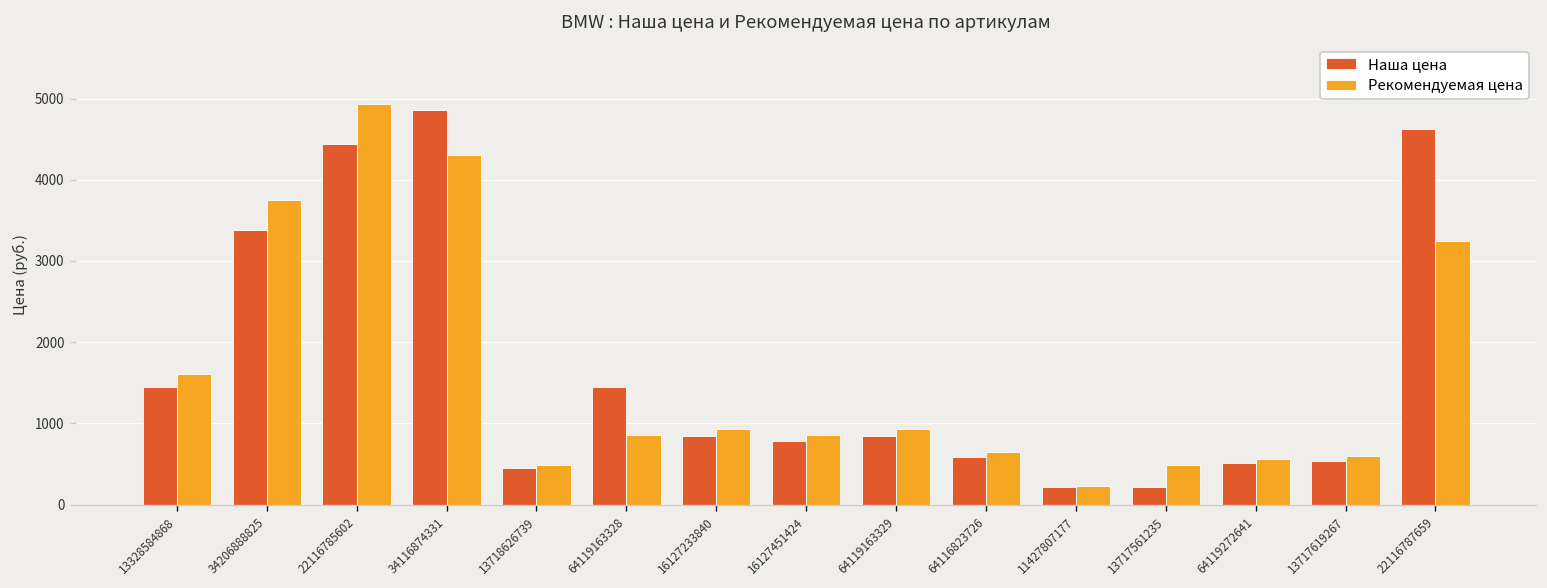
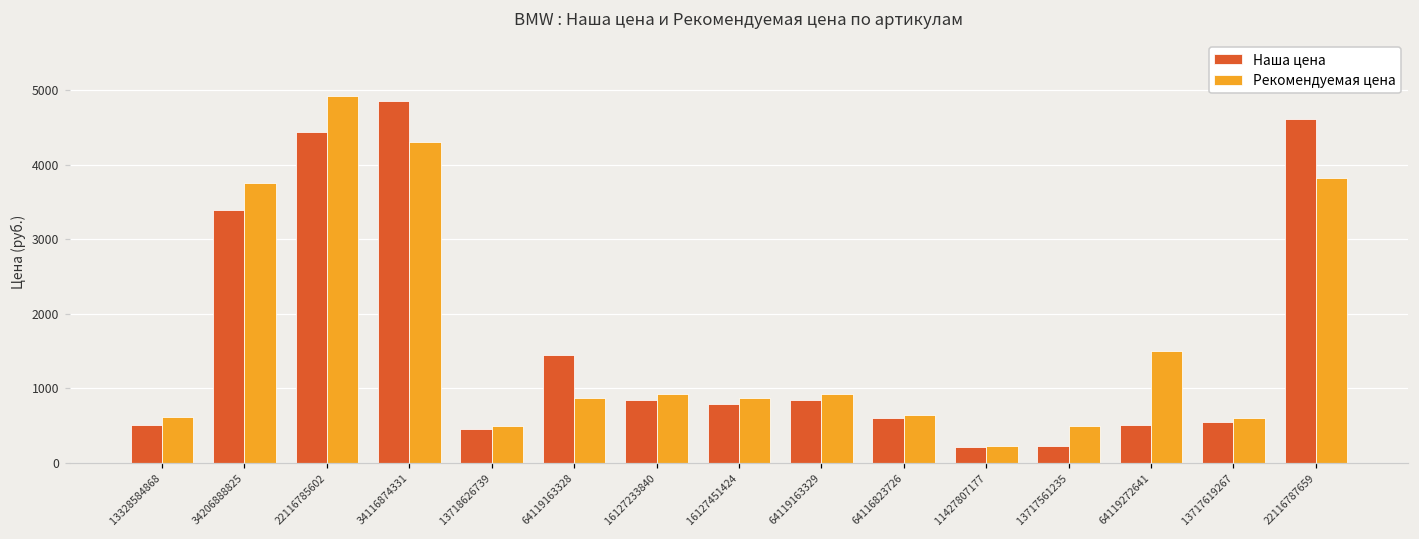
  {
    "Наша цена": {
-     "13328584868": 1500,
+     "13328584868": 500,
      "34206888825": 3400,
      "22116785602": 4400,
      "34116874331": 4900,
      "13718626739": 500,
      "64119163328": 1400,
      "16127233840": 800,
      "16127451424": 800,
      "64119163329": 800,
      "64116823726": 600,
      "11427807177": 200,
      "13717561235": 200,
      "64119272641": 500,
      "13717619267": 500,
      "22116787659": 4600
    },
    "Рекомендуемая цена": {
-     "13328584868": 1600,
+     "13328584868": 600,
      "34206888825": 3800,
      "22116785602": 4900,
      "34116874331": 4300,
      "13718626739": 500,
      "64119163328": 900,
      "16127233840": 900,
      "16127451424": 900,
      "64119163329": 900,
      "64116823726": 600,
      "11427807177": 200,
      "13717561235": 500,
-     "64119272641": 600,
+     "64119272641": 1500,
      "13717619267": 600,
-     "22116787659": 3200
+     "22116787659": 3800
    }
  }
